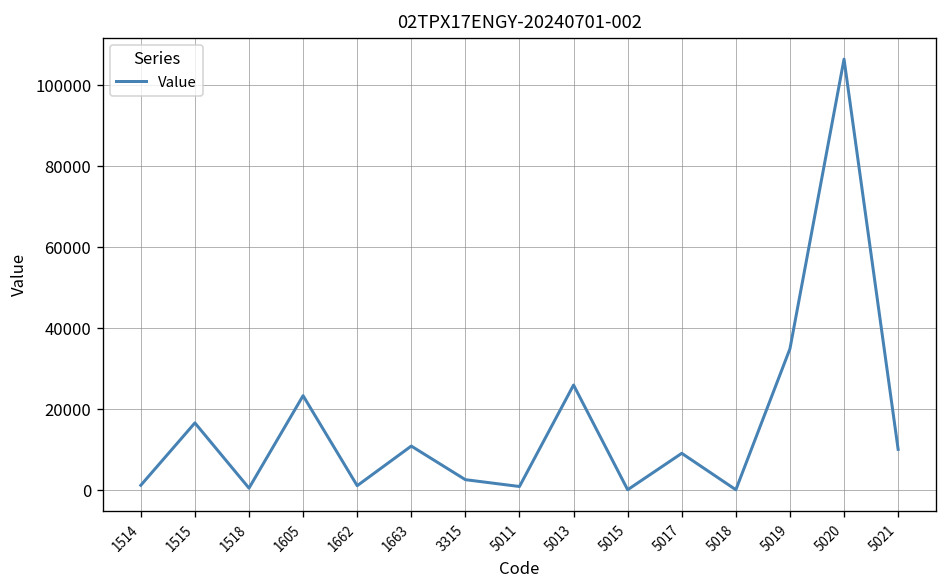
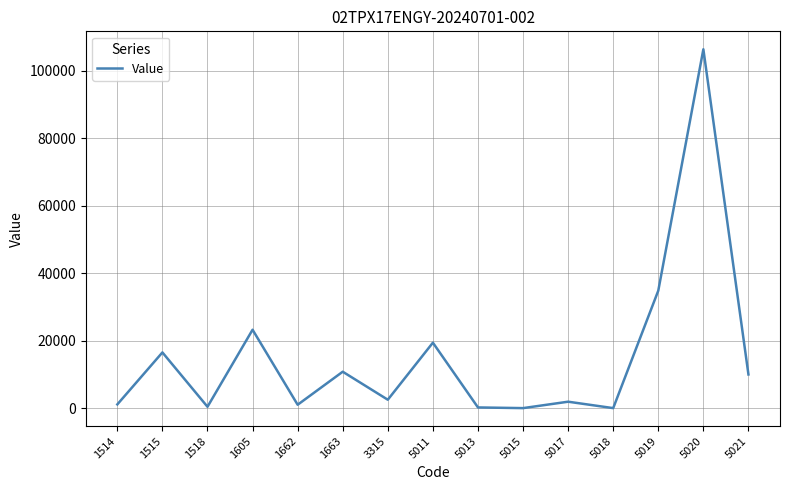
  {
    "1514": 1000,
    "1515": 17000,
    "1518": 1000,
    "1605": 23000,
    "1662": 1000,
    "1663": 11000,
    "3315": 3000,
-   "5011": 1000,
-   "5013": 26000,
+   "5011": 19000,
+   "5013": 0,
    "5015": 0,
-   "5017": 9000,
+   "5017": 2000,
    "5018": 0,
    "5019": 35000,
    "5020": 106000,
    "5021": 10000
  }
